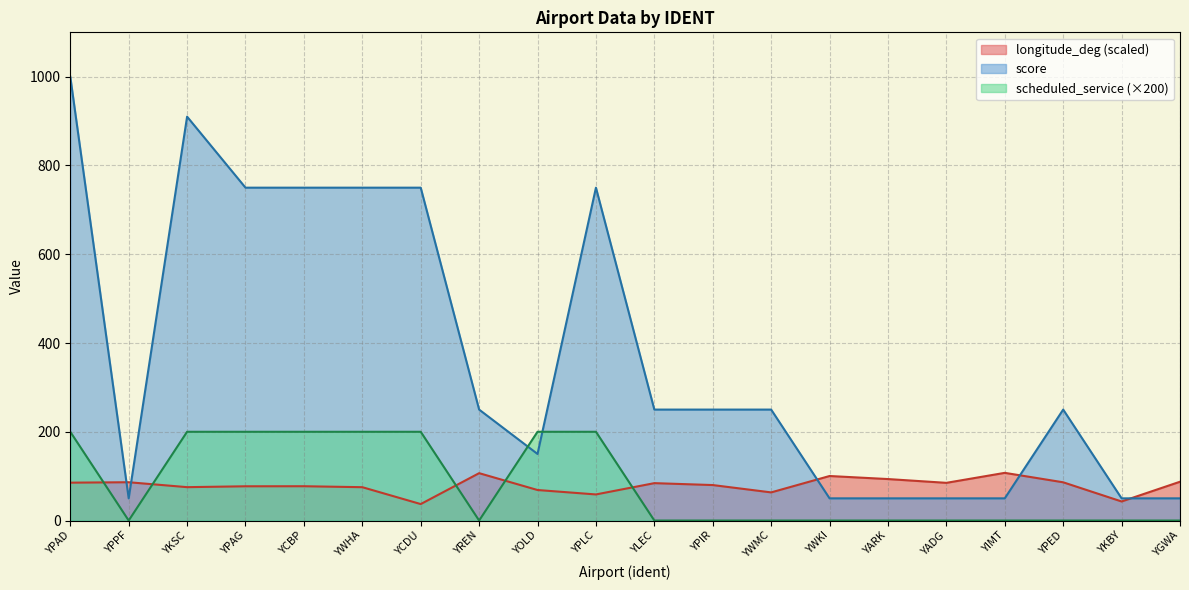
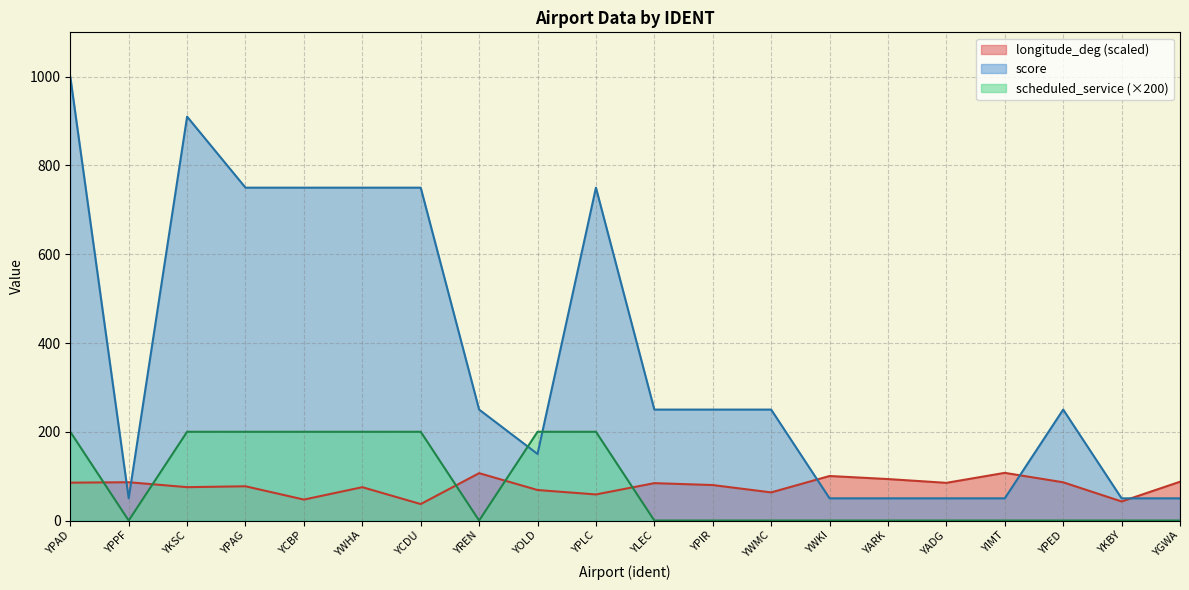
  {
    "longitude_deg (scaled)": {
      "YPAD": 90,
      "YPPF": 90,
      "YKSC": 80,
      "YPAG": 80,
-     "YCBP": 80,
+     "YCBP": 50,
      "YWHA": 80,
      "YCDU": 40,
      "YREN": 110,
      "YOLD": 70,
      "YPLC": 60,
      "YLEC": 80,
      "YPIR": 80,
      "YWMC": 60,
      "YWKI": 100,
      "YARK": 90,
      "YADG": 80,
      "YIMT": 110,
      "YPED": 90,
      "YKBY": 40,
      "YGWA": 90
    },
    "score": {
      "YPAD": 1000,
      "YPPF": 50,
      "YKSC": 910,
      "YPAG": 750,
      "YCBP": 750,
      "YWHA": 750,
      "YCDU": 750,
      "YREN": 250,
      "YOLD": 150,
      "YPLC": 750,
      "YLEC": 250,
      "YPIR": 250,
      "YWMC": 250,
      "YWKI": 50,
      "YARK": 50,
      "YADG": 50,
      "YIMT": 50,
      "YPED": 250,
      "YKBY": 50,
      "YGWA": 50
    },
    "scheduled_service (×200)": {
      "YPAD": 200,
      "YPPF": 0,
      "YKSC": 200,
      "YPAG": 200,
      "YCBP": 200,
      "YWHA": 200,
      "YCDU": 200,
      "YREN": 0,
      "YOLD": 200,
      "YPLC": 200,
      "YLEC": 0,
      "YPIR": 0,
      "YWMC": 0,
      "YWKI": 0,
      "YARK": 0,
      "YADG": 0,
      "YIMT": 0,
      "YPED": 0,
      "YKBY": 0,
      "YGWA": 0
    }
  }
